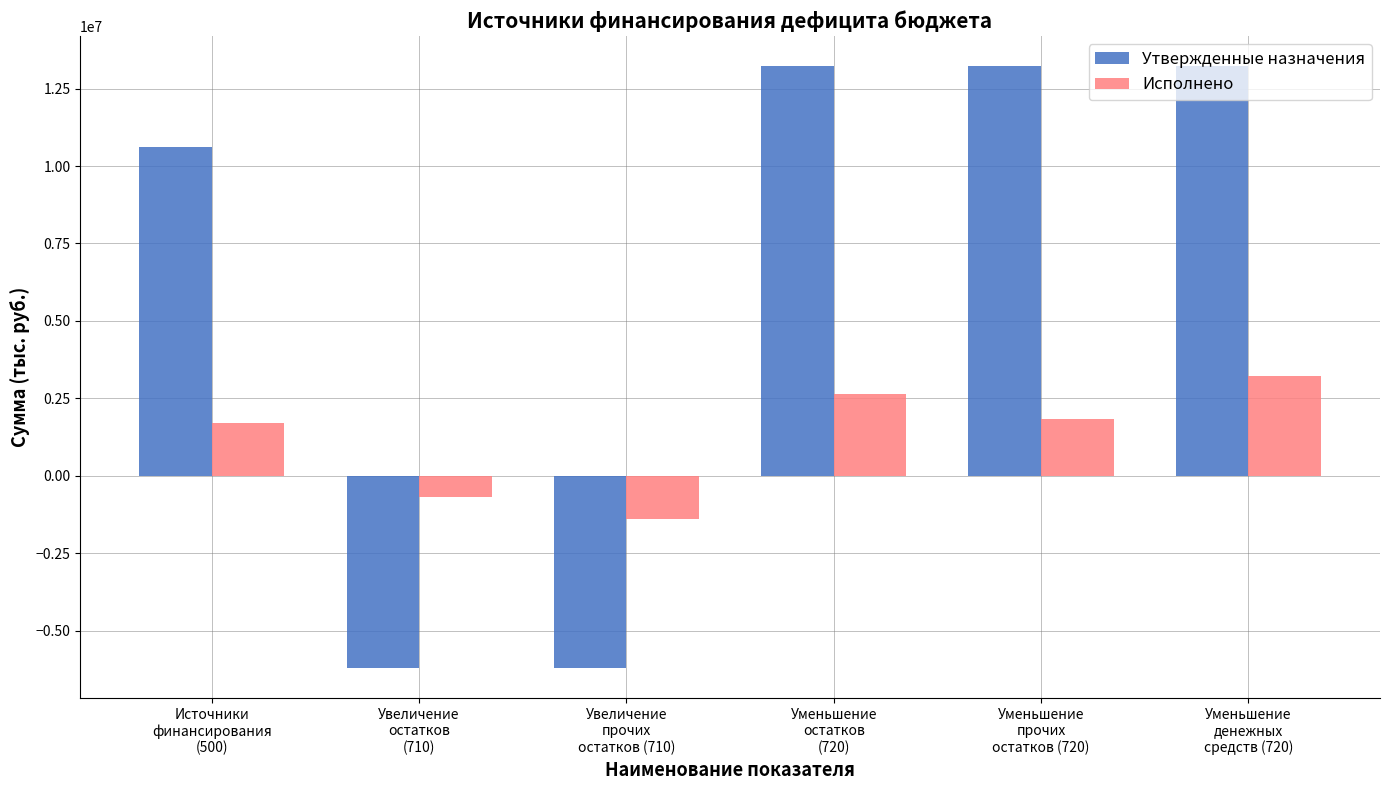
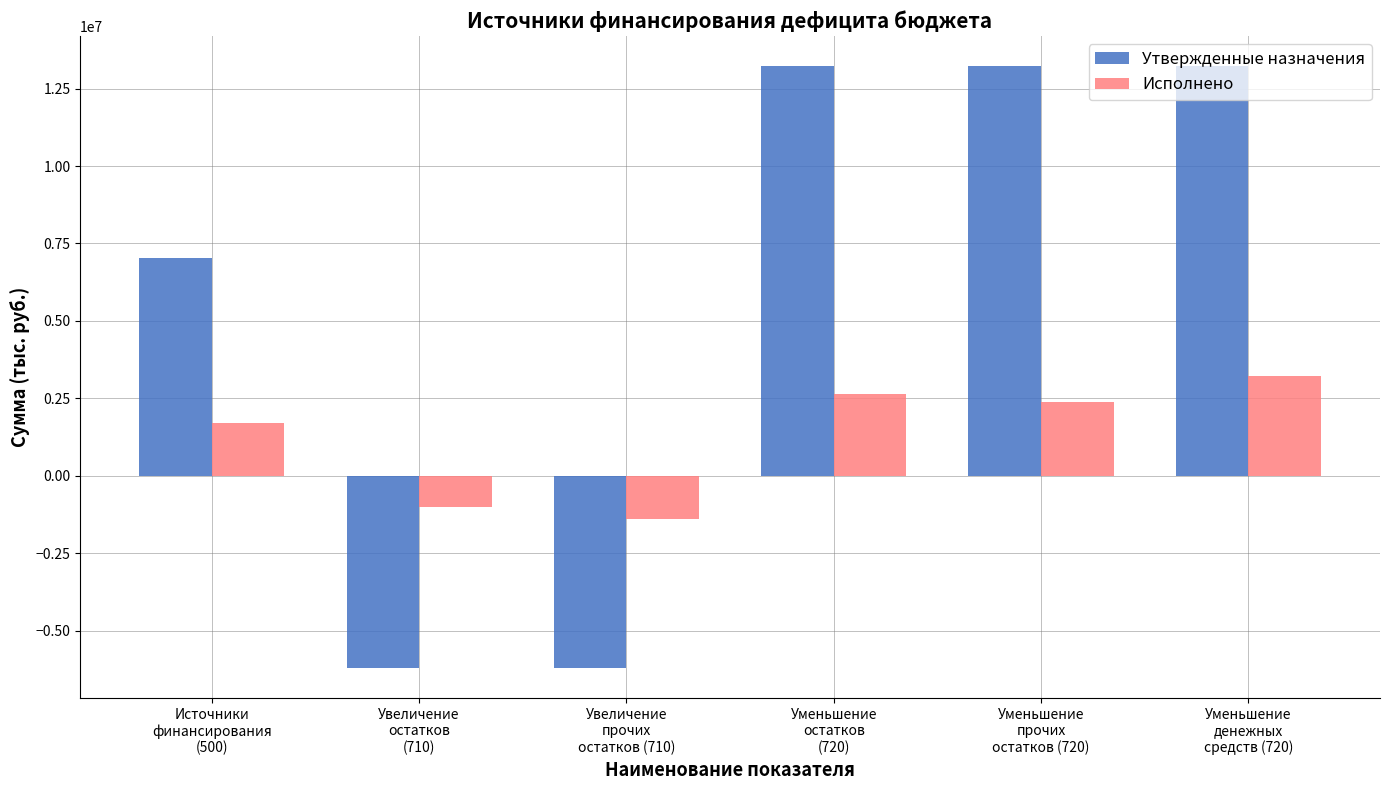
  {
    "Утвержденные назначения": {
-     "Источники финансирования (500)": 10600000,
+     "Источники финансирования (500)": 7000000,
      "Увеличение остатков (710)": -6200000,
      "Увеличение прочих остатков (710)": -6200000,
      "Уменьшение остатков (720)": 13200000,
      "Уменьшение прочих остатков (720)": 13200000
    },
    "Исполнено": {
      "Источники финансирования (500)": 1700000,
-     "Увеличение остатков (710)": -700000,
+     "Увеличение остатков (710)": -1000000,
      "Увеличение прочих остатков (710)": -1400000,
      "Уменьшение остатков (720)": 2600000,
-     "Уменьшение прочих остатков (720)": 1800000,
+     "Уменьшение прочих остатков (720)": 2400000,
      "Уменьшение денежных средств (720)": 3200000
    }
  }
